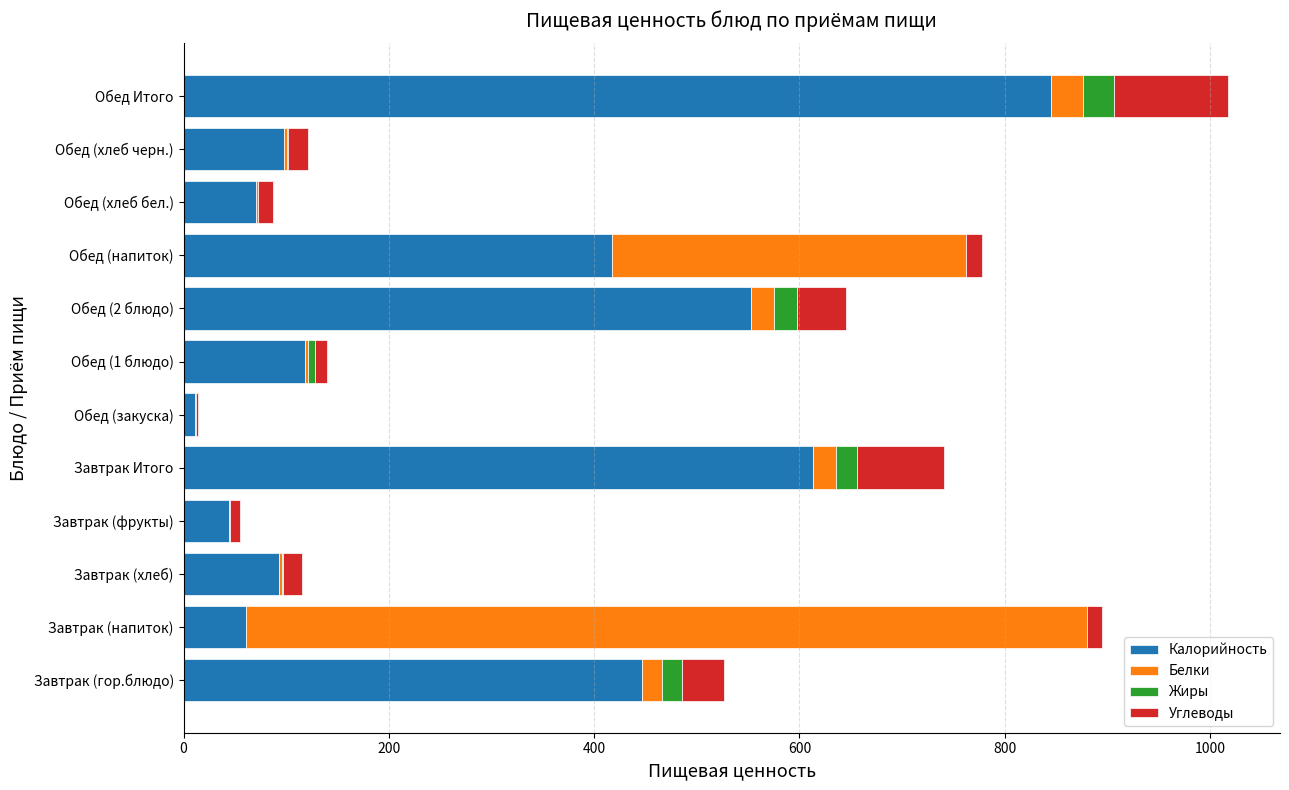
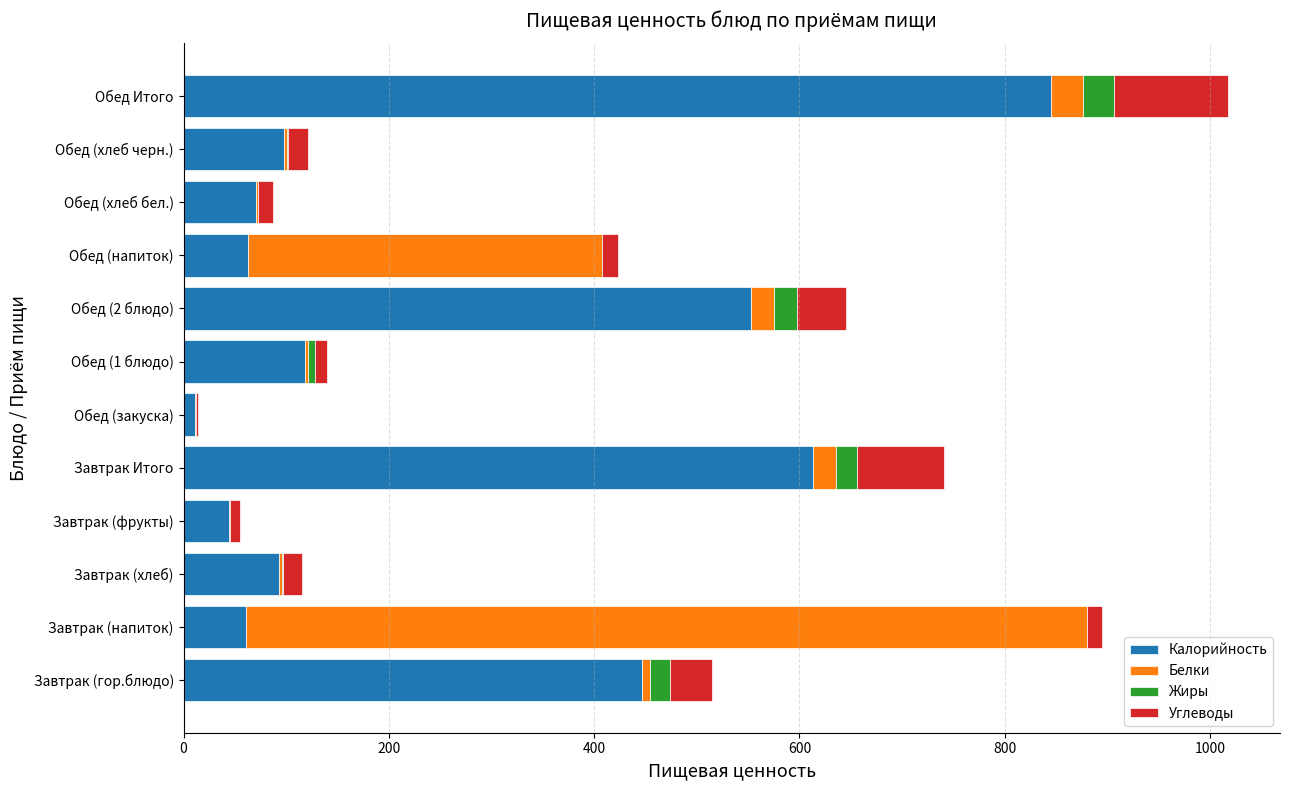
  {
    "Калорийность": {
      "Обед Итого": 845,
      "Обед (хлеб черн.)": 98,
      "Обед (хлеб бел.)": 70,
-     "Обед (напиток)": 418,
+     "Обед (напиток)": 63,
      "Обед (2 блюдо)": 553,
      "Обед (1 блюдо)": 119,
      "Обед (закуска)": 11,
      "Завтрак Итого": 613,
      "Завтрак (фрукты)": 44,
      "Завтрак (хлеб)": 93,
      "Завтрак (напиток)": 60,
      "Завтрак (гор.блюдо)": 447
    },
    "Белки": {
      "Обед Итого": 31,
      "Обед (хлеб черн.)": 3,
      "Обед (напиток)": 345,
      "Обед (2 блюдо)": 22,
      "Завтрак Итого": 23,
      "Завтрак (хлеб)": 3,
      "Завтрак (напиток)": 820,
-     "Завтрак (гор.блюдо)": 19
+     "Завтрак (гор.блюдо)": 8
    },
    "Жиры": {
      "Обед Итого": 31,
      "Обед (2 блюдо)": 23,
      "Обед (1 блюдо)": 7,
      "Завтрак Итого": 20,
      "Завтрак (напиток)": 0,
      "Завтрак (гор.блюдо)": 20
    },
    "Углеводы": {
      "Обед Итого": 110,
      "Обед (хлеб черн.)": 20,
      "Обед (хлеб бел.)": 14,
      "Обед (напиток)": 15,
      "Обед (2 блюдо)": 47,
      "Обед (1 блюдо)": 11,
      "Завтрак Итого": 85,
      "Завтрак (фрукты)": 10,
      "Завтрак (хлеб)": 19,
      "Завтрак (напиток)": 15,
      "Завтрак (гор.блюдо)": 41
    }
  }
